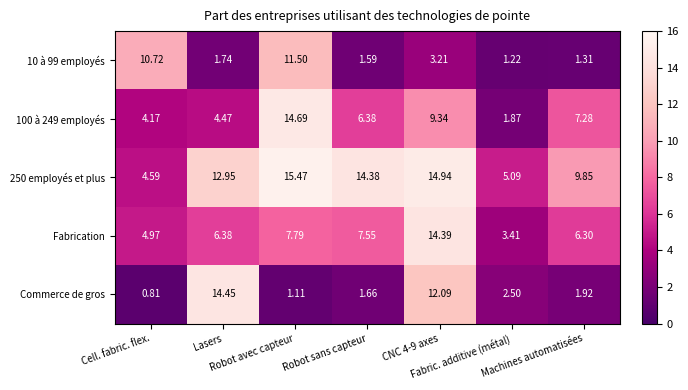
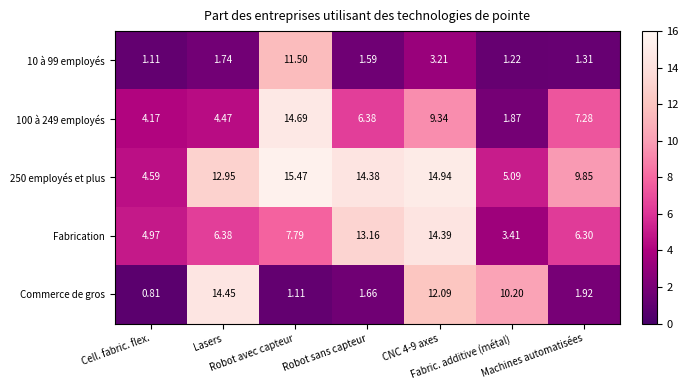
  {
    "10 à 99 employés": {
-     "Cell. fabric. flex.": 10.72,
+     "Cell. fabric. flex.": 1.11,
      "Lasers": 1.74,
      "Robot avec capteur": 11.50,
      "Robot sans capteur": 1.59,
      "CNC 4-9 axes": 3.21,
      "Fabric. additive (métal)": 1.22,
      "Machines automatisées": 1.31
    },
    "100 à 249 employés": {
      "Cell. fabric. flex.": 4.17,
      "Lasers": 4.47,
      "Robot avec capteur": 14.69,
      "Robot sans capteur": 6.38,
      "CNC 4-9 axes": 9.34,
      "Fabric. additive (métal)": 1.87,
      "Machines automatisées": 7.28
    },
    "250 employés et plus": {
      "Cell. fabric. flex.": 4.59,
      "Lasers": 12.95,
      "Robot avec capteur": 15.47,
      "Robot sans capteur": 14.38,
      "CNC 4-9 axes": 14.94,
      "Fabric. additive (métal)": 5.09,
      "Machines automatisées": 9.85
    },
    "Fabrication": {
      "Cell. fabric. flex.": 4.97,
      "Lasers": 6.38,
      "Robot avec capteur": 7.79,
-     "Robot sans capteur": 7.55,
+     "Robot sans capteur": 13.16,
      "CNC 4-9 axes": 14.39,
      "Fabric. additive (métal)": 3.41,
      "Machines automatisées": 6.30
    },
    "Commerce de gros": {
      "Cell. fabric. flex.": 0.81,
      "Lasers": 14.45,
      "Robot avec capteur": 1.11,
      "Robot sans capteur": 1.66,
      "CNC 4-9 axes": 12.09,
-     "Fabric. additive (métal)": 2.50,
+     "Fabric. additive (métal)": 10.20,
      "Machines automatisées": 1.92
    }
  }
